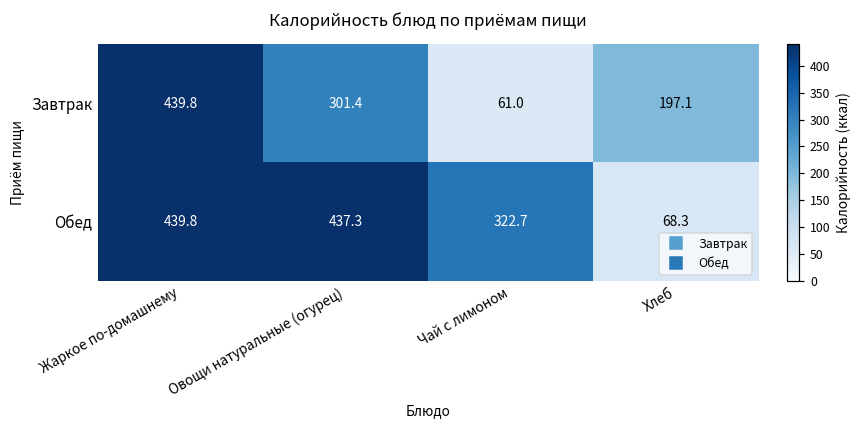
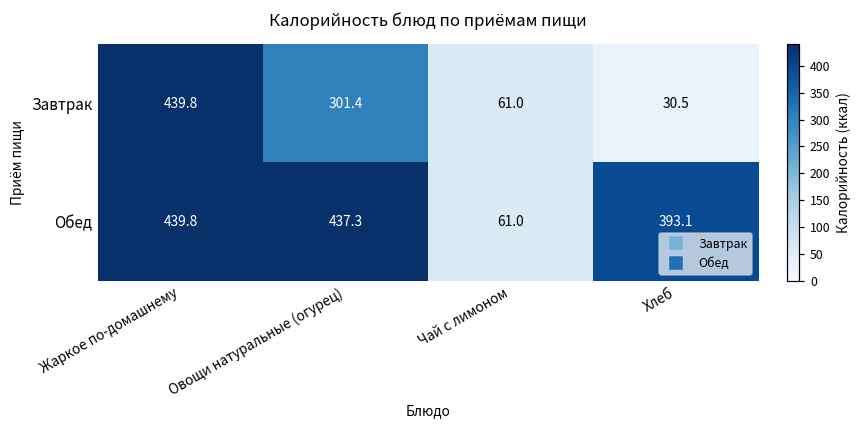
  {
    "Завтрак": {
      "Жаркое по-домашнему": 439.8,
      "Овощи натуральные (огурец)": 301.4,
      "Чай с лимоном": 61.0,
-     "Хлеб": 197.1
+     "Хлеб": 30.5
    },
    "Обед": {
      "Жаркое по-домашнему": 439.8,
      "Овощи натуральные (огурец)": 437.3,
-     "Чай с лимоном": 322.7,
-     "Хлеб": 68.3
+     "Чай с лимоном": 61.0,
+     "Хлеб": 393.1
    }
  }
